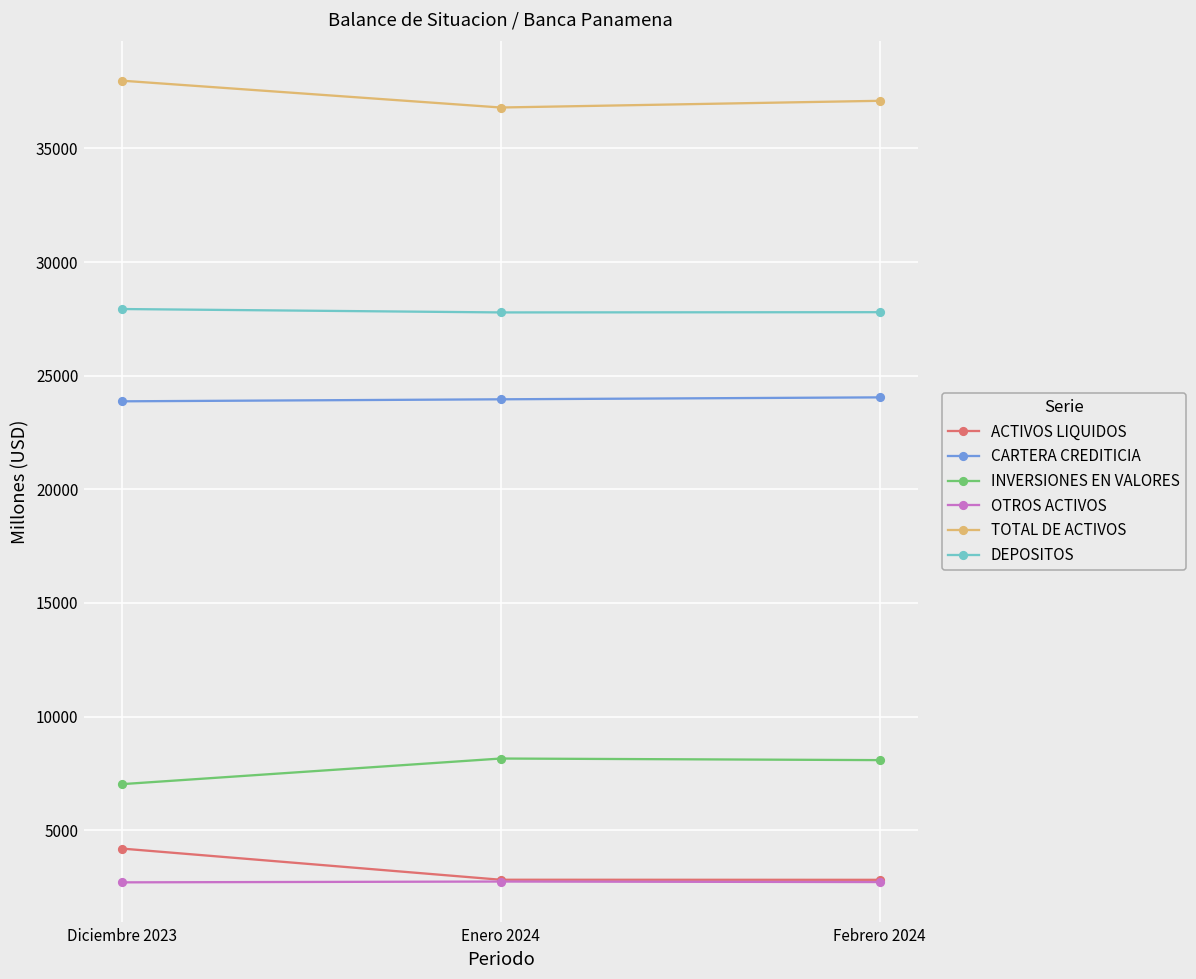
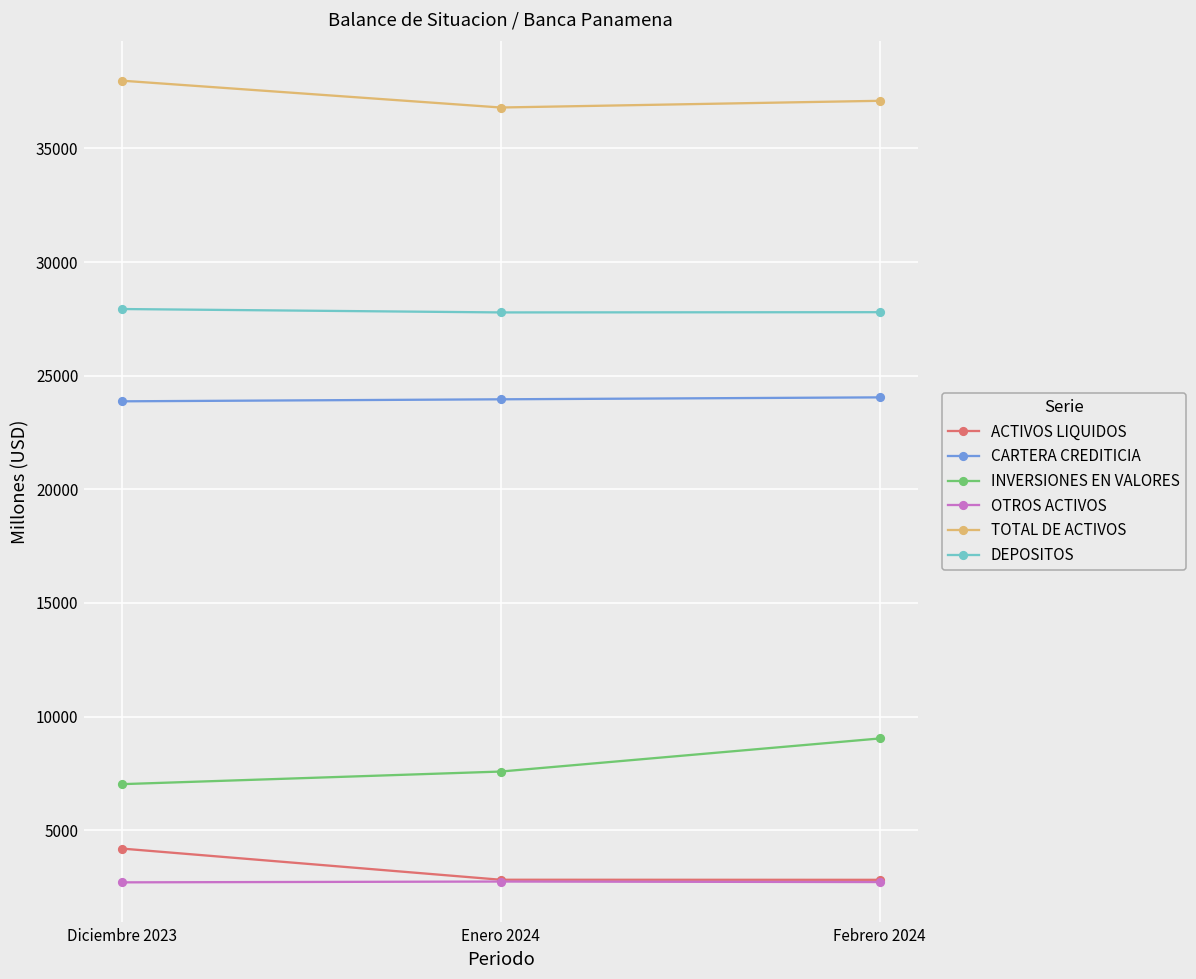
  {
    "ACTIVOS LIQUIDOS": {
      "Diciembre 2023": 4200
    },
    "INVERSIONES EN VALORES": {
      "Diciembre 2023": 7000,
-     "Enero 2024": 8200,
-     "Febrero 2024": 8100
+     "Enero 2024": 7600,
+     "Febrero 2024": 9000
    },
    "OTROS ACTIVOS": {
      "Diciembre 2023": 2700
    },
    "TOTAL DE ACTIVOS": {
      "Diciembre 2023": 38000,
      "Enero 2024": 36800,
      "Febrero 2024": 37100
    }
  }
